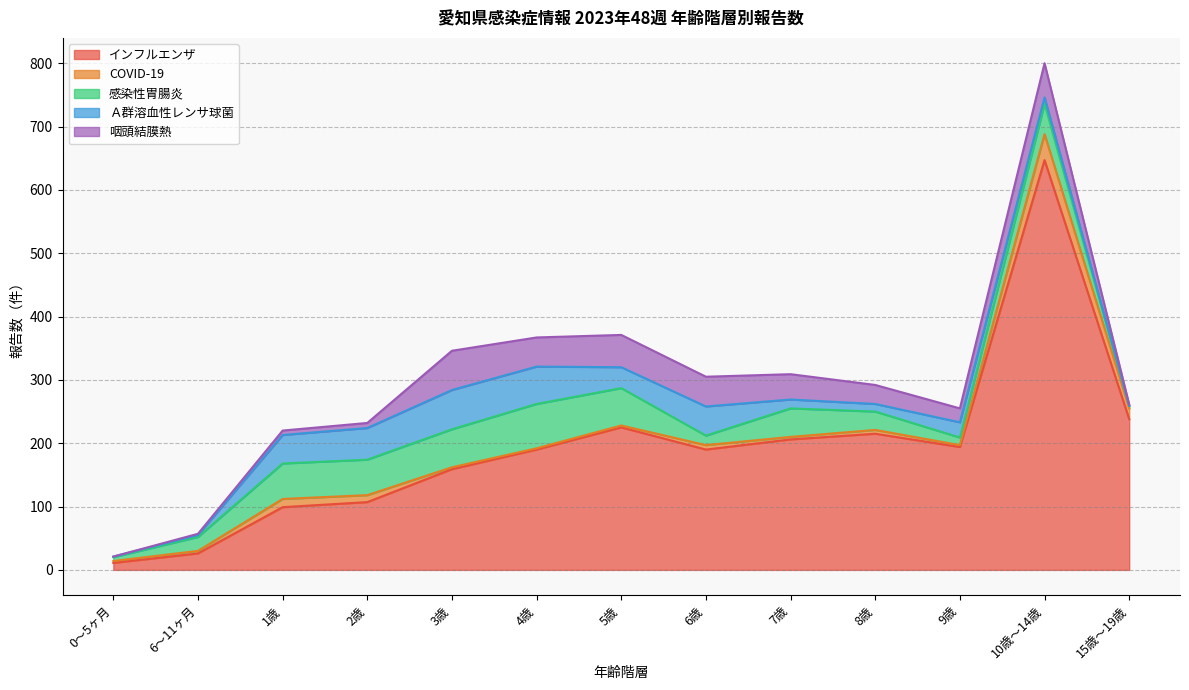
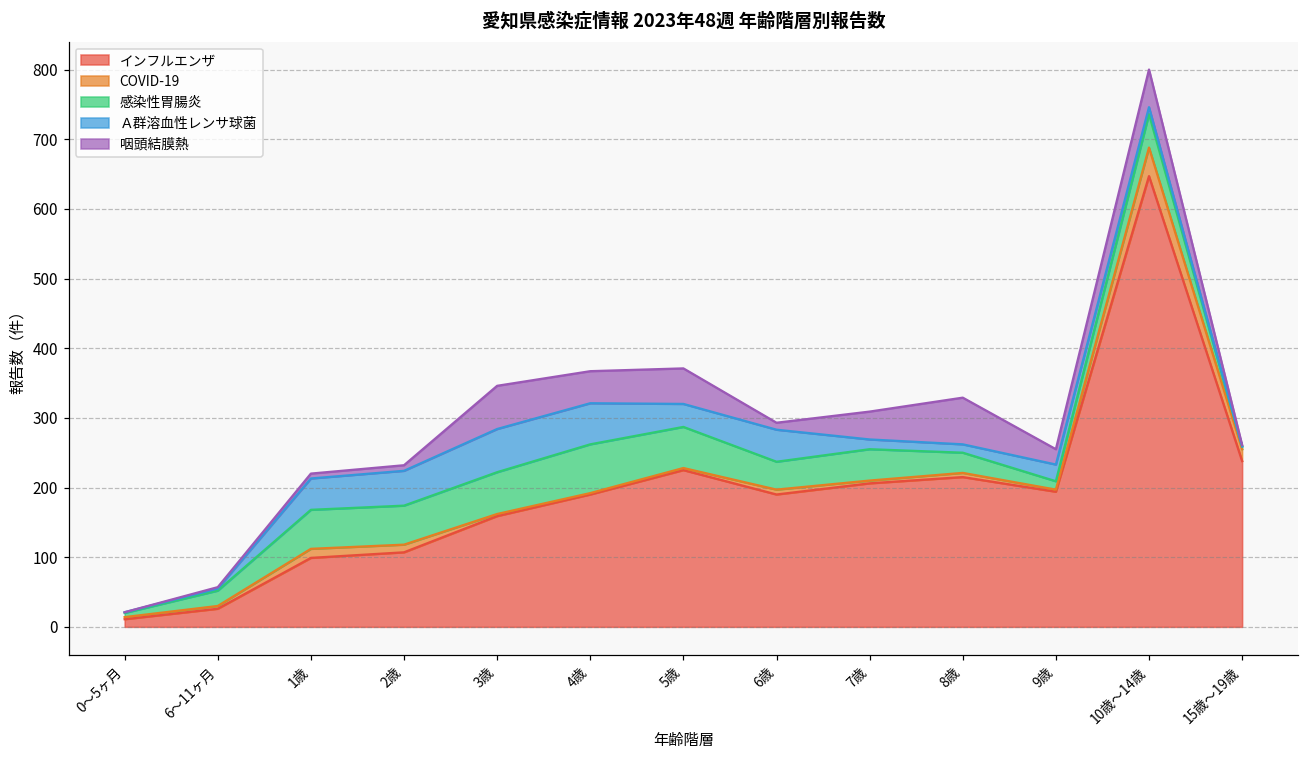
  {
    "感染性胃腸炎": {
      "1歳": 60,
      "2歳": 60,
      "3歳": 60,
      "4歳": 70,
      "5歳": 60,
-     "6歳": 20,
+     "6歳": 40,
      "7歳": 50,
      "8歳": 30,
      "9歳": 10,
      "10歳～14歳": 50
    },
    "Ａ群溶血性レンサ球菌": {
      "1歳": 50,
      "2歳": 50,
      "3歳": 60,
      "4歳": 60,
      "5歳": 30,
      "6歳": 50,
      "7歳": 10,
      "8歳": 10,
      "9歳": 20,
      "10歳～14歳": 10
    },
    "咽頭結膜熱": {
      "1歳": 10,
      "2歳": 10,
      "3歳": 60,
      "4歳": 50,
      "5歳": 50,
-     "6歳": 50,
+     "6歳": 10,
      "7歳": 40,
-     "8歳": 30,
+     "8歳": 70,
      "9歳": 20,
      "10歳～14歳": 50
    }
  }
